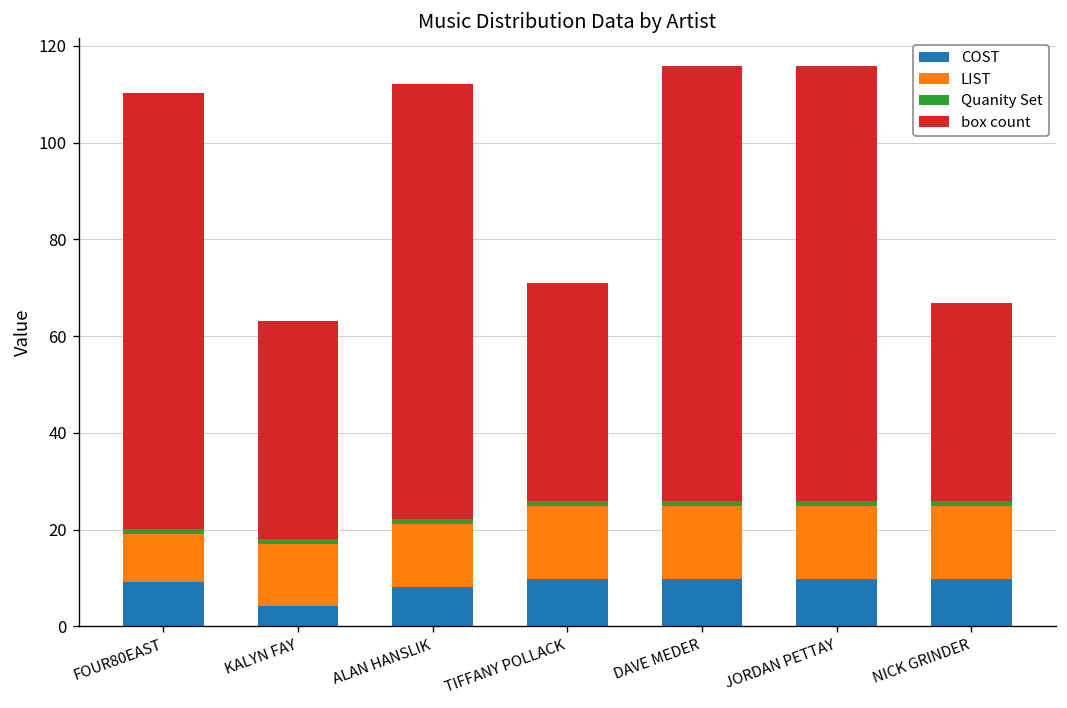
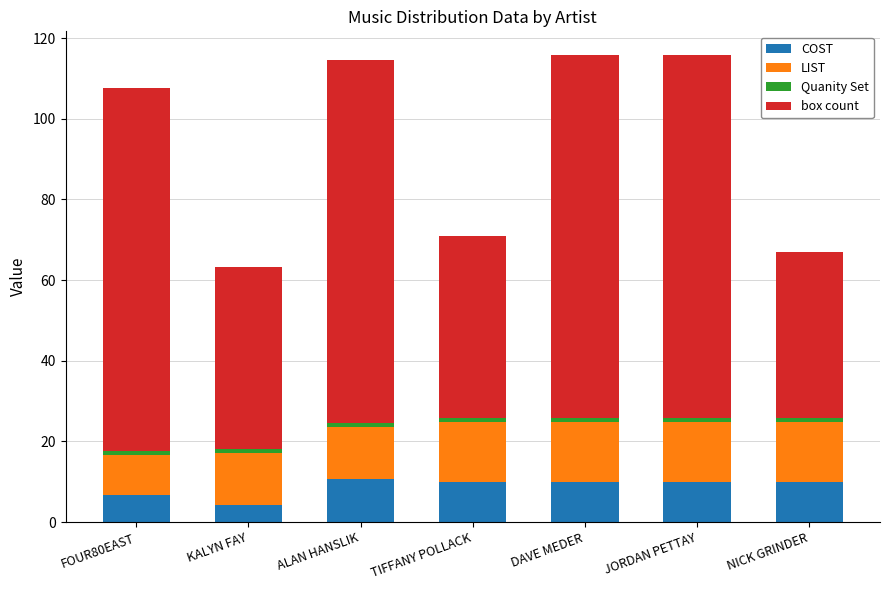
  {
    "COST": {
-     "FOUR80EAST": 9,
+     "FOUR80EAST": 7,
      "KALYN FAY": 4,
-     "ALAN HANSLIK": 8,
+     "ALAN HANSLIK": 11,
      "TIFFANY POLLACK": 10,
      "DAVE MEDER": 10,
      "JORDAN PETTAY": 10,
      "NICK GRINDER": 10
    },
    "LIST": {
      "FOUR80EAST": 10,
      "KALYN FAY": 13,
      "ALAN HANSLIK": 13,
      "TIFFANY POLLACK": 15,
      "DAVE MEDER": 15,
      "JORDAN PETTAY": 15,
      "NICK GRINDER": 15
    },
    "Quanity Set": {
      "FOUR80EAST": 1,
      "KALYN FAY": 1,
      "ALAN HANSLIK": 1,
      "TIFFANY POLLACK": 1,
      "DAVE MEDER": 1,
      "JORDAN PETTAY": 1,
      "NICK GRINDER": 1
    },
    "box count": {
      "FOUR80EAST": 90,
      "KALYN FAY": 45,
      "ALAN HANSLIK": 90,
      "TIFFANY POLLACK": 45,
      "DAVE MEDER": 90,
      "JORDAN PETTAY": 90,
      "NICK GRINDER": 41
    }
  }
